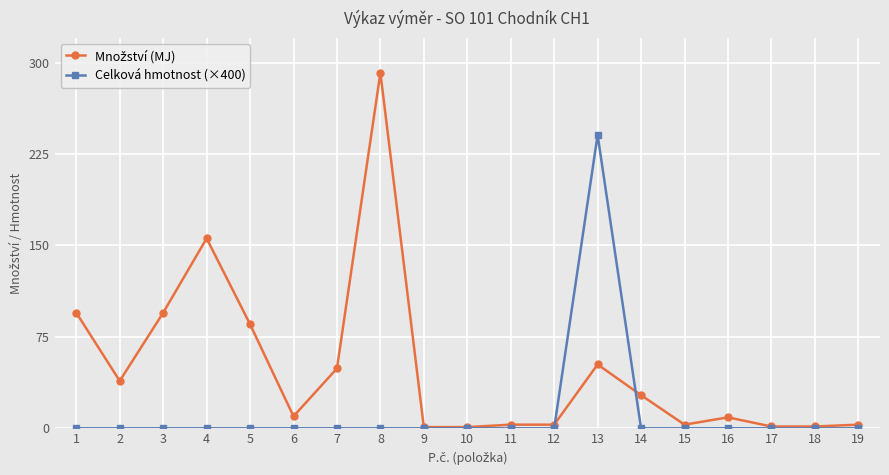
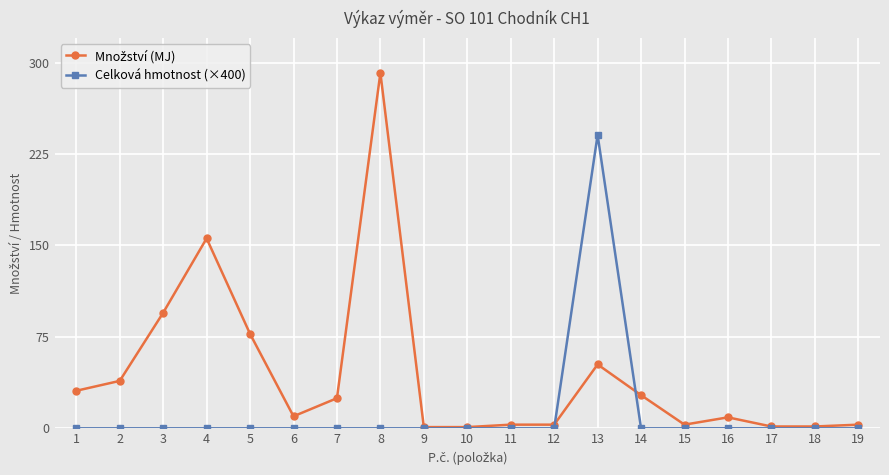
  {
    "Množství (MJ)": {
-     "1": 95,
+     "1": 31,
      "2": 39,
      "3": 95,
      "4": 156,
-     "5": 85,
+     "5": 77,
      "6": 10,
-     "7": 49,
+     "7": 25,
      "8": 292,
      "11": 3,
      "12": 3,
      "13": 52,
      "14": 27,
      "15": 3,
      "16": 9,
      "19": 3
    },
    "Celková hmotnost (×400)": {
      "1": 0,
      "2": 0,
      "3": 0,
      "4": 0,
      "5": 0,
      "6": 0,
      "7": 0,
      "8": 0,
      "11": 0,
      "12": 0,
      "13": 241,
      "14": 0,
      "15": 0,
      "16": 0,
      "19": 0
    }
  }
